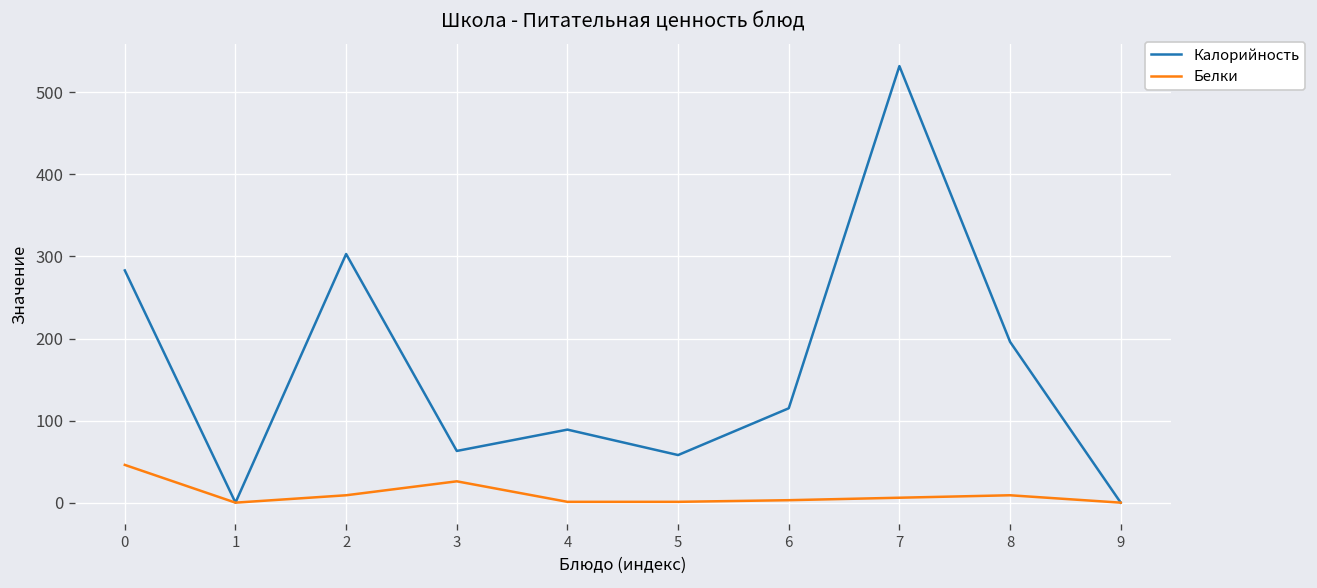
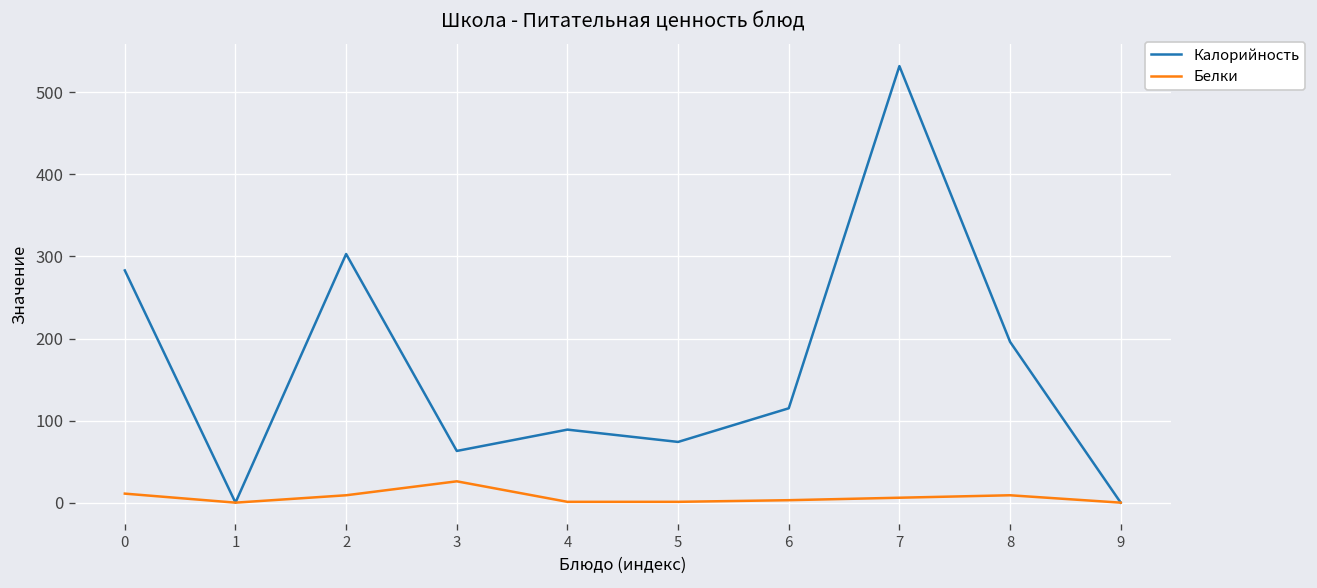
  {
    "Калорийность": {
      "0": 280,
      "2": 300,
      "3": 60,
      "4": 90,
-     "5": 60,
+     "5": 70,
      "6": 120,
      "7": 530,
      "8": 200
    },
    "Белки": {
-     "0": 50,
+     "0": 10,
      "2": 10,
      "3": 30,
      "4": 0,
      "5": 0,
      "6": 0,
      "7": 10,
      "8": 10
    }
  }
